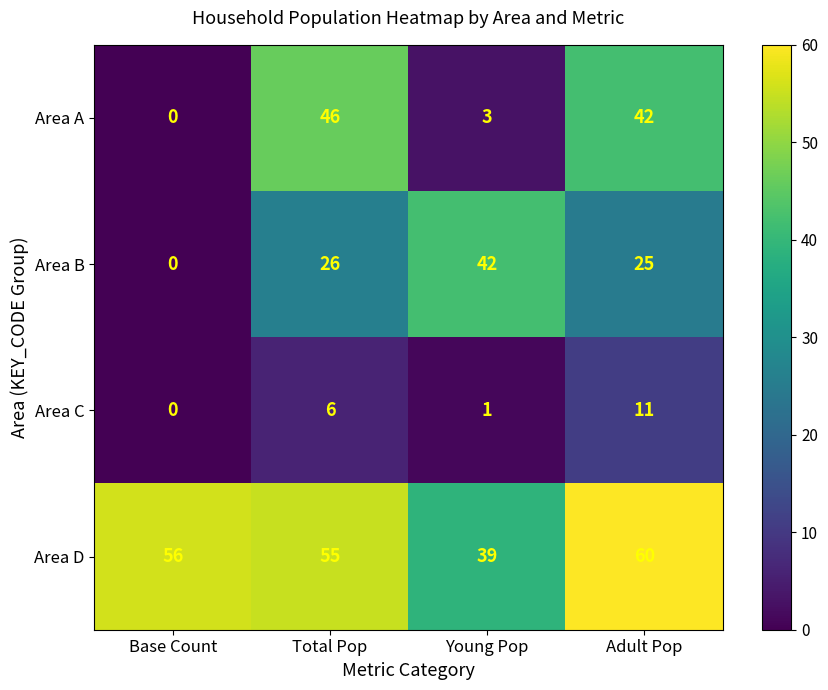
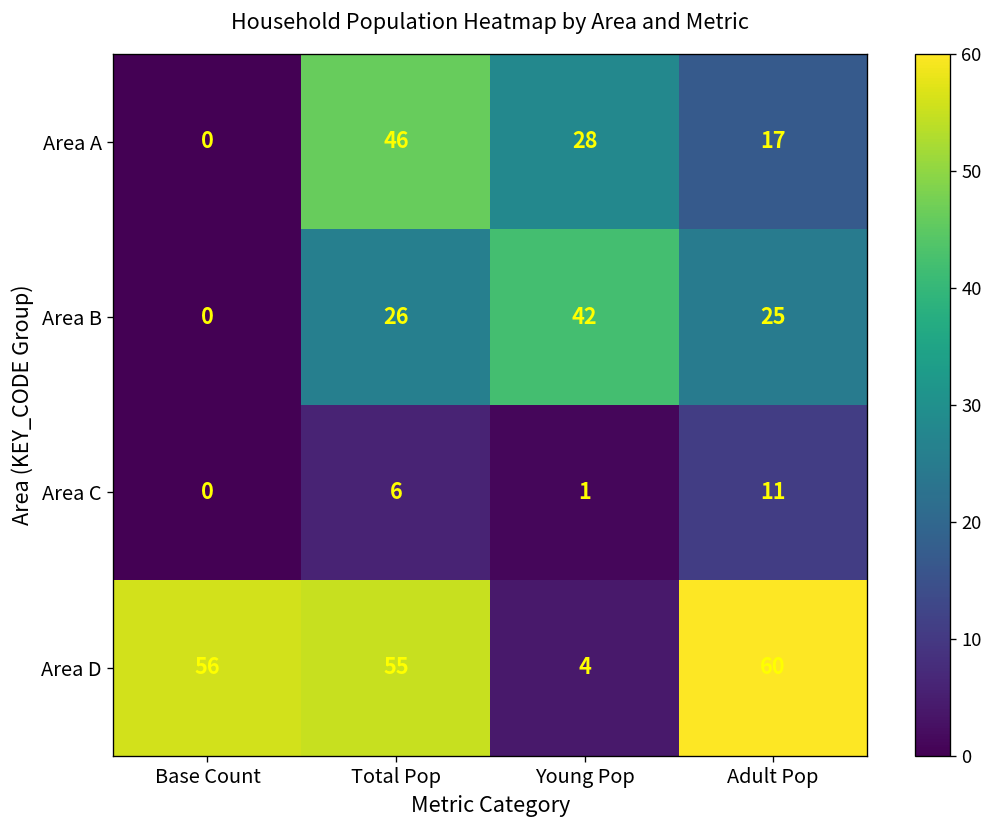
  {
    "Area A": {
      "Base Count": 0,
      "Total Pop": 46,
-     "Young Pop": 3,
-     "Adult Pop": 42
+     "Young Pop": 28,
+     "Adult Pop": 17
    },
    "Area B": {
      "Base Count": 0,
      "Total Pop": 26,
      "Young Pop": 42,
      "Adult Pop": 25
    },
    "Area C": {
      "Base Count": 0,
      "Total Pop": 6,
      "Young Pop": 1,
      "Adult Pop": 11
    },
    "Area D": {
      "Total Pop": 55,
-     "Young Pop": 39
+     "Young Pop": 4
    }
  }
